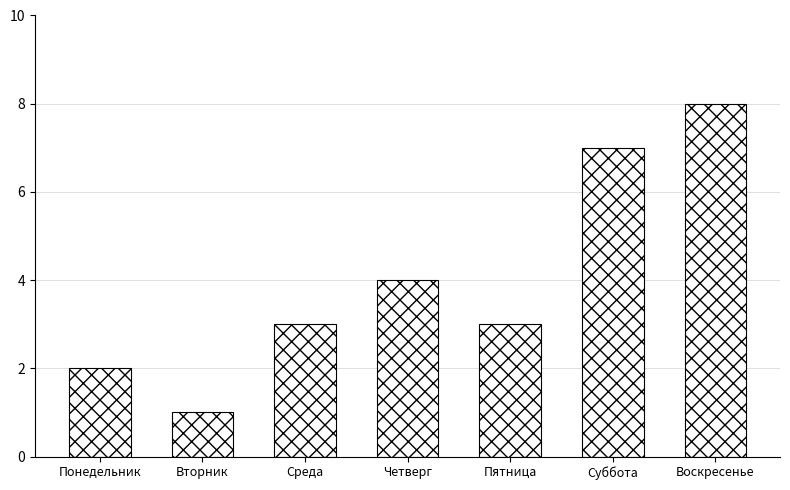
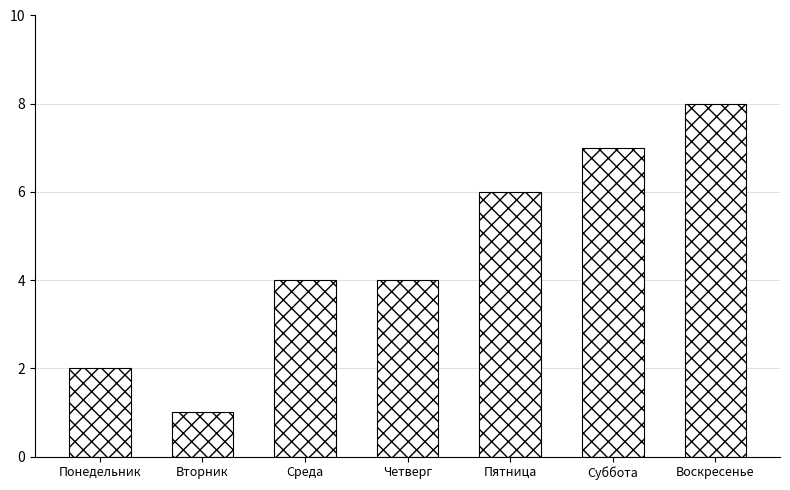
  {
    "Понедельник": 2,
    "Вторник": 1,
-   "Среда": 3,
+   "Среда": 4,
    "Четверг": 4,
-   "Пятница": 3,
+   "Пятница": 6,
    "Суббота": 7,
    "Воскресенье": 8
  }
